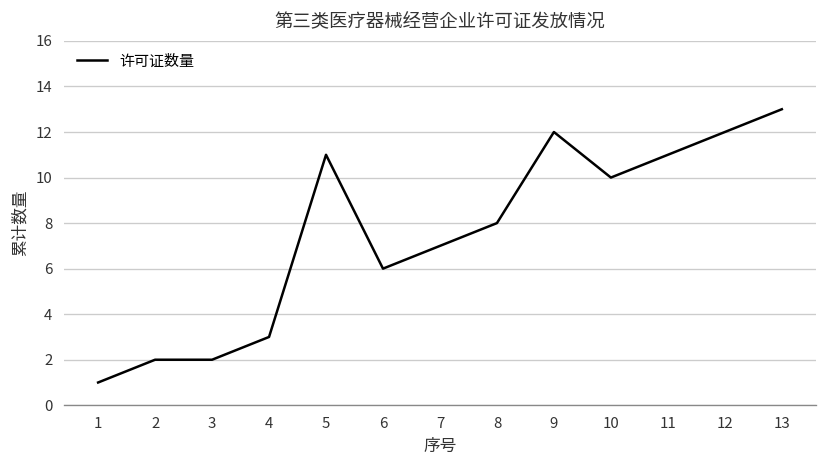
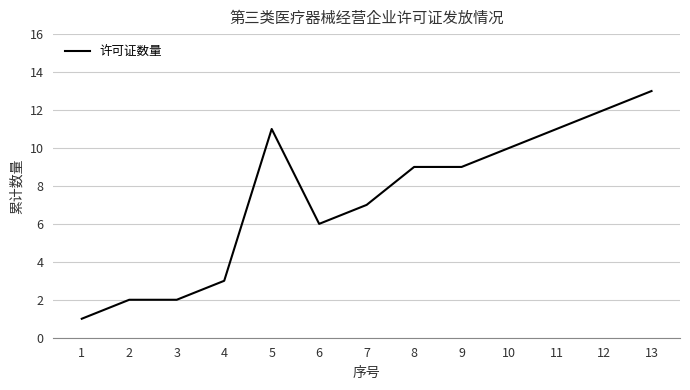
  {
    "1": 1,
    "2": 2,
    "3": 2,
    "4": 3,
    "5": 11,
    "6": 6,
    "7": 7,
-   "8": 8,
-   "9": 12,
+   "8": 9,
+   "9": 9,
    "10": 10,
    "11": 11,
    "12": 12,
    "13": 13
  }
